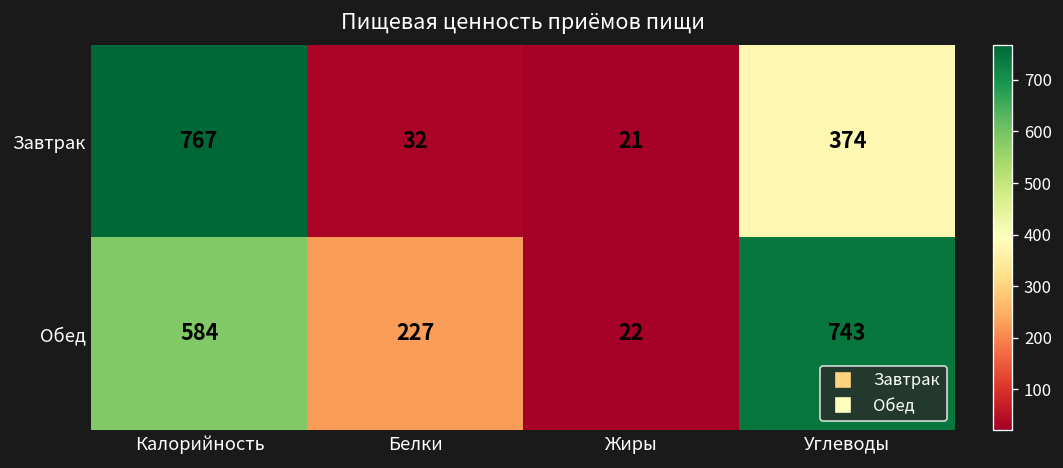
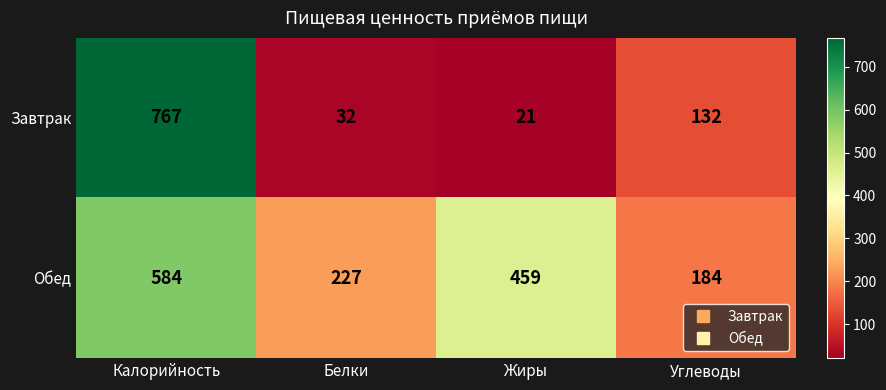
  {
    "Завтрак": {
      "Калорийность": 767,
      "Белки": 32,
      "Жиры": 21,
-     "Углеводы": 374
+     "Углеводы": 132
    },
    "Обед": {
      "Калорийность": 584,
      "Белки": 227,
-     "Жиры": 22,
-     "Углеводы": 743
+     "Жиры": 459,
+     "Углеводы": 184
    }
  }
